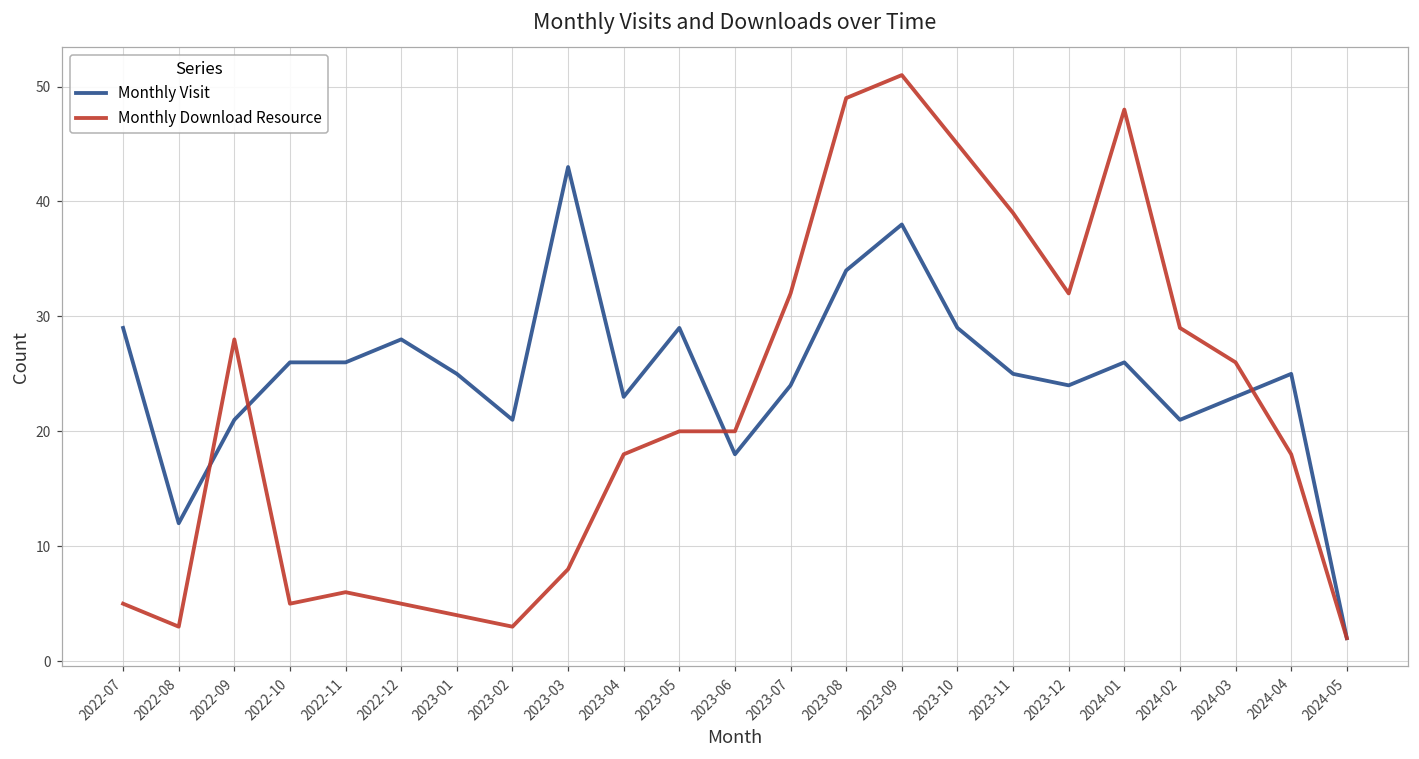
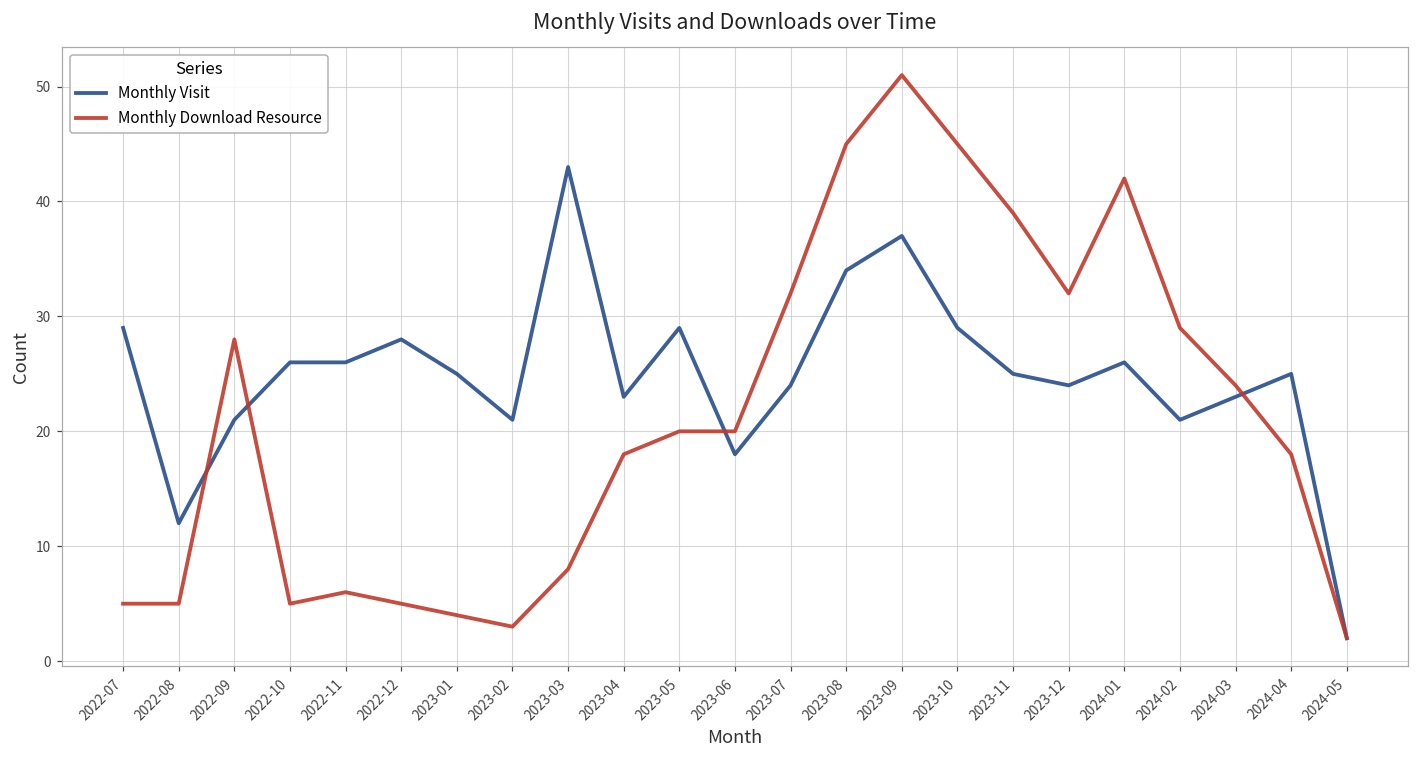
  {
    "Monthly Visit": {
      "2022-07": 29,
      "2022-08": 12,
      "2022-09": 21,
      "2022-10": 26,
      "2022-11": 26,
      "2022-12": 28,
      "2023-01": 25,
      "2023-02": 21,
      "2023-03": 43,
      "2023-04": 23,
      "2023-05": 29,
      "2023-06": 18,
      "2023-07": 24,
      "2023-08": 34,
-     "2023-09": 38,
+     "2023-09": 37,
      "2023-10": 29,
      "2023-11": 25,
      "2023-12": 24,
      "2024-01": 26,
      "2024-02": 21,
      "2024-03": 23,
      "2024-04": 25
    },
    "Monthly Download Resource": {
      "2022-07": 5,
-     "2022-08": 3,
+     "2022-08": 5,
      "2022-09": 28,
      "2022-10": 5,
      "2022-11": 6,
      "2022-12": 5,
      "2023-01": 4,
      "2023-02": 3,
      "2023-03": 8,
      "2023-04": 18,
      "2023-05": 20,
      "2023-06": 20,
      "2023-07": 32,
-     "2023-08": 49,
+     "2023-08": 45,
      "2023-09": 51,
      "2023-10": 45,
      "2023-11": 39,
      "2023-12": 32,
-     "2024-01": 48,
+     "2024-01": 42,
      "2024-02": 29,
-     "2024-03": 26,
+     "2024-03": 24,
      "2024-04": 18
    }
  }
